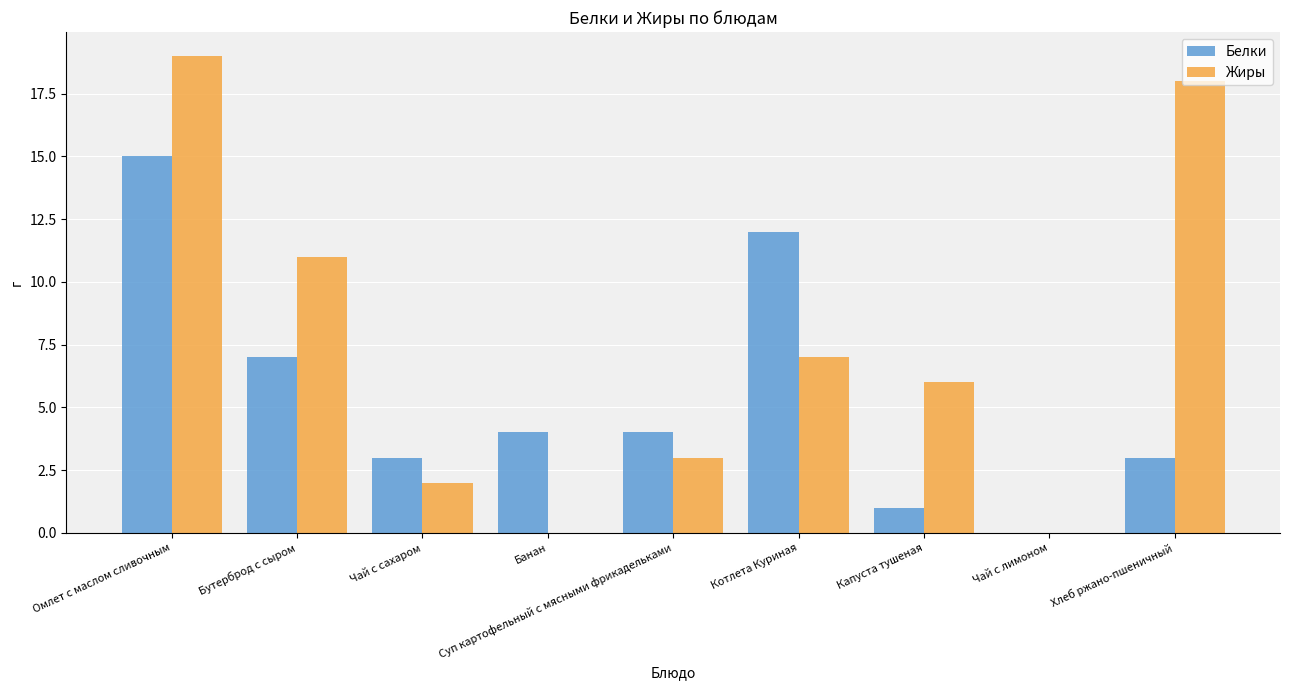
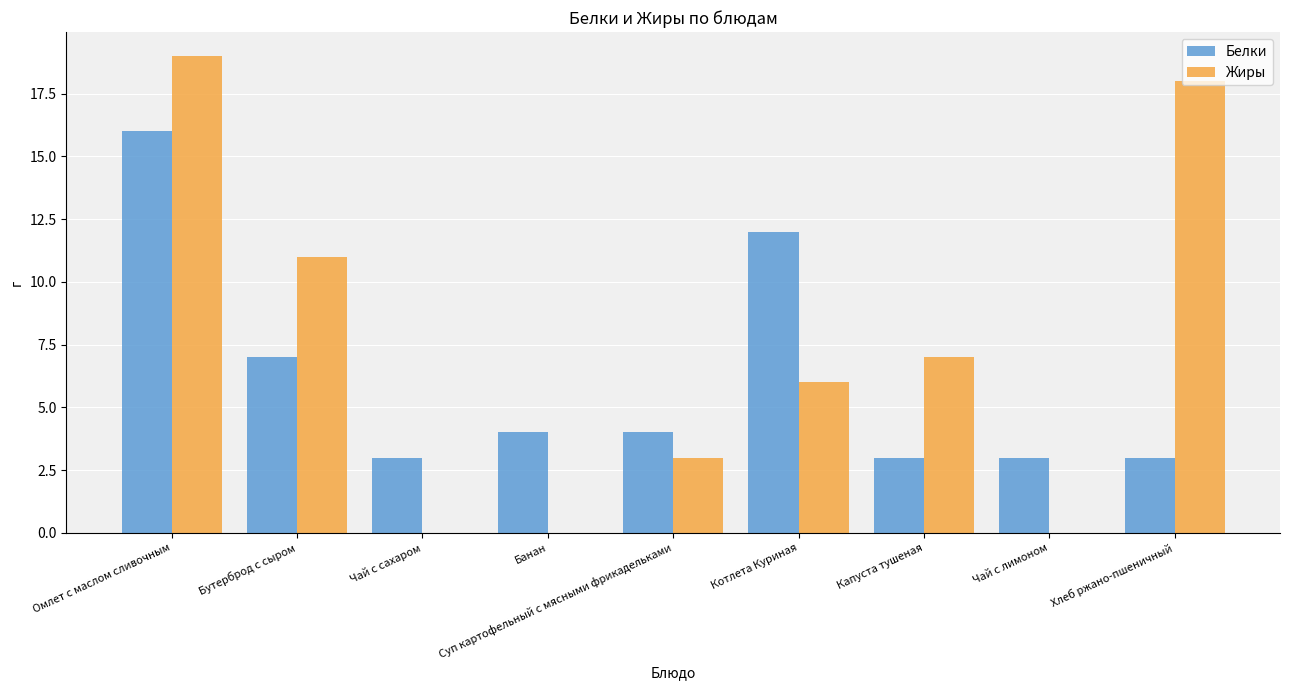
  {
    "Белки": {
-     "Омлет с маслом сливочным": 15,
+     "Омлет с маслом сливочным": 16,
      "Бутерброд с сыром": 7,
      "Чай с сахаром": 3,
      "Банан": 4,
      "Суп картофельный с мясными фрикадельками": 4,
      "Котлета Куриная": 12,
-     "Капуста тушеная": 1,
-     "Чай с лимоном": 0,
+     "Капуста тушеная": 3,
+     "Чай с лимоном": 3,
      "Хлеб ржано-пшеничный": 3
    },
    "Жиры": {
      "Омлет с маслом сливочным": 19,
      "Бутерброд с сыром": 11,
-     "Чай с сахаром": 2,
+     "Чай с сахаром": 0,
      "Банан": 0,
      "Суп картофельный с мясными фрикадельками": 3,
-     "Котлета Куриная": 7,
-     "Капуста тушеная": 6,
+     "Котлета Куриная": 6,
+     "Капуста тушеная": 7,
      "Чай с лимоном": 0
    }
  }
